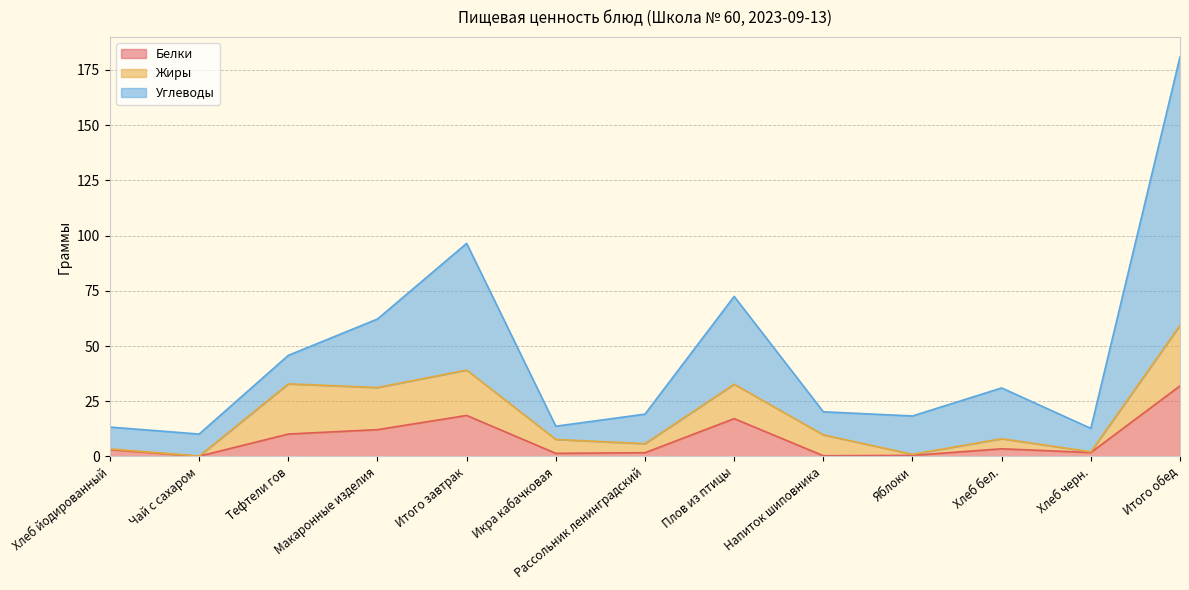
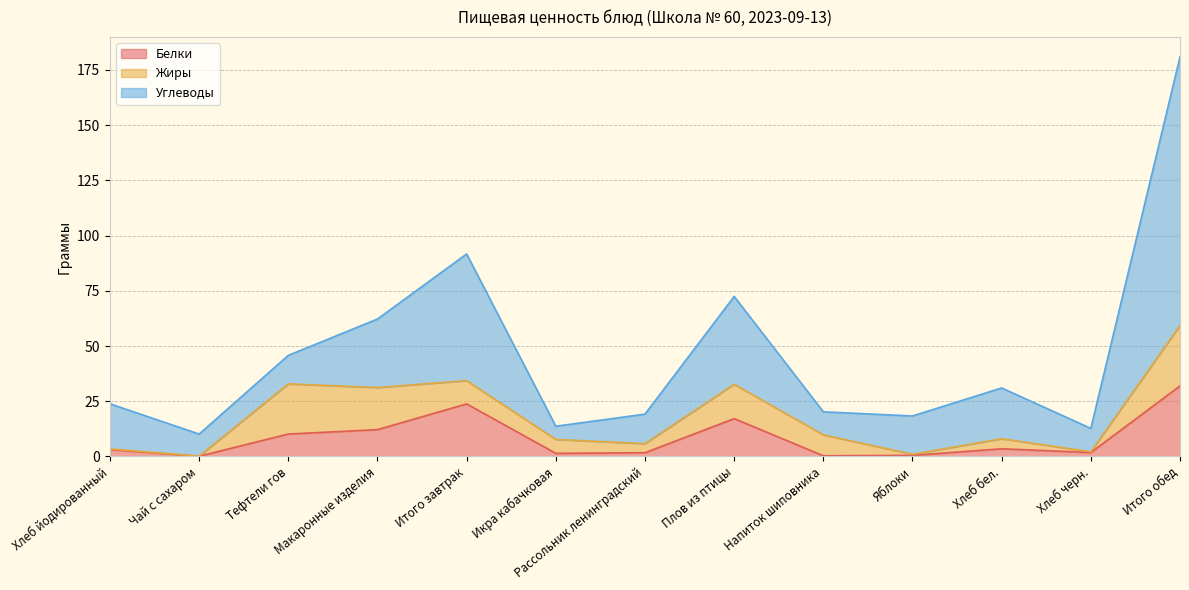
  {
    "Белки": {
      "Тефтели гов": 10,
      "Макаронные изделия": 12,
-     "Итого завтрак": 19,
+     "Итого завтрак": 24,
      "Икра кабачковая": 1,
      "Рассольник ленинградский": 2,
      "Плов из птицы": 17,
      "Напиток шиповника": 0,
      "Хлеб бел.": 3,
      "Итого обед": 32
    },
    "Жиры": {
      "Тефтели гов": 23,
      "Макаронные изделия": 19,
-     "Итого завтрак": 21,
+     "Итого завтрак": 11,
      "Икра кабачковая": 6,
      "Рассольник ленинградский": 4,
      "Плов из птицы": 16,
      "Напиток шиповника": 9,
      "Хлеб бел.": 5,
      "Итого обед": 27
    },
    "Углеводы": {
-     "Хлеб йодированный": 10,
+     "Хлеб йодированный": 20,
      "Чай с сахаром": 10,
      "Тефтели гов": 13,
      "Макаронные изделия": 31,
      "Итого завтрак": 57,
      "Икра кабачковая": 6,
      "Рассольник ленинградский": 13,
      "Плов из птицы": 40,
      "Напиток шиповника": 10,
      "Яблоки": 17,
      "Хлеб бел.": 23,
      "Хлеб черн.": 11,
      "Итого обед": 122
    }
  }
